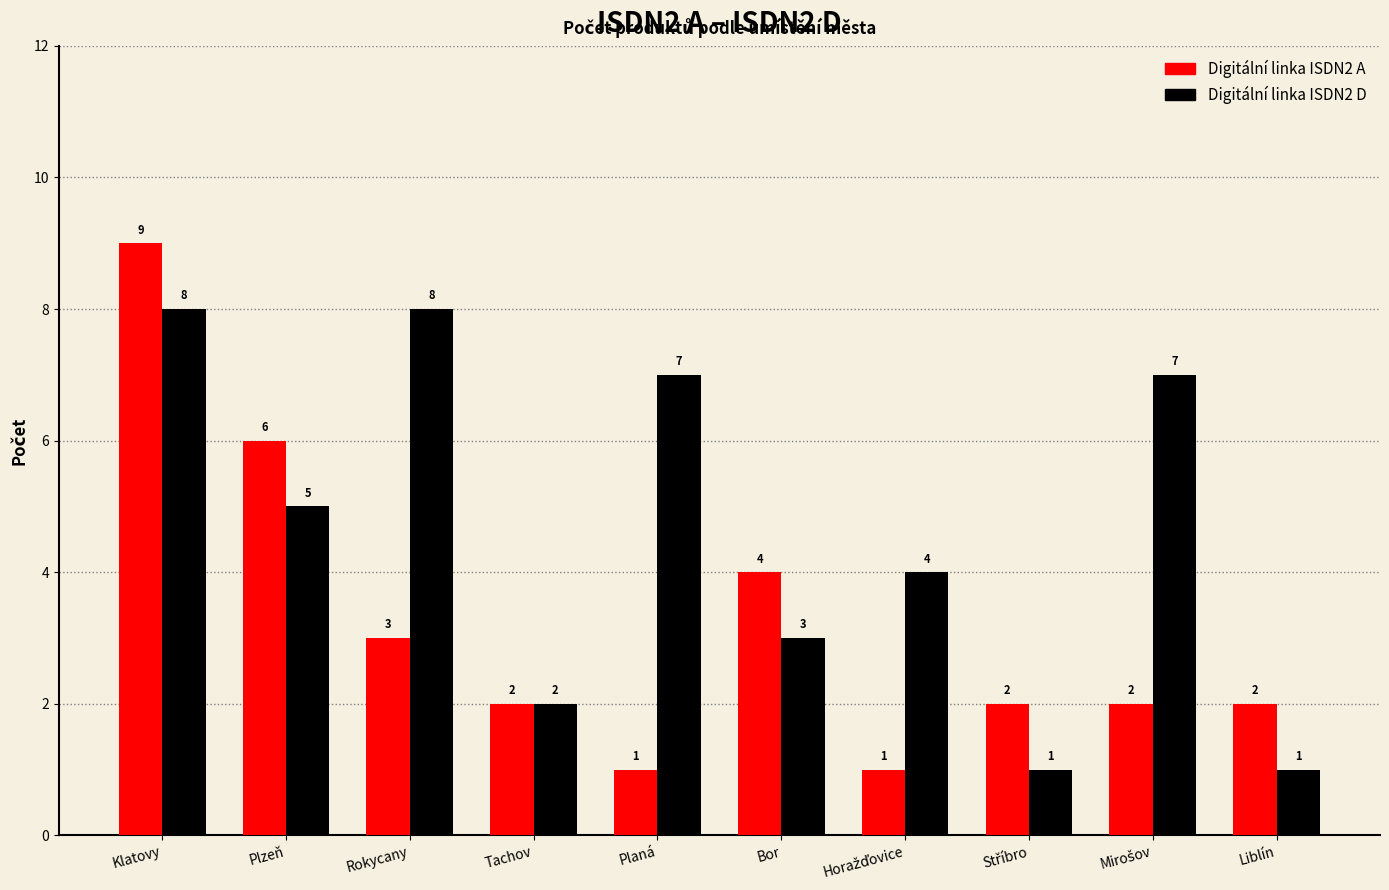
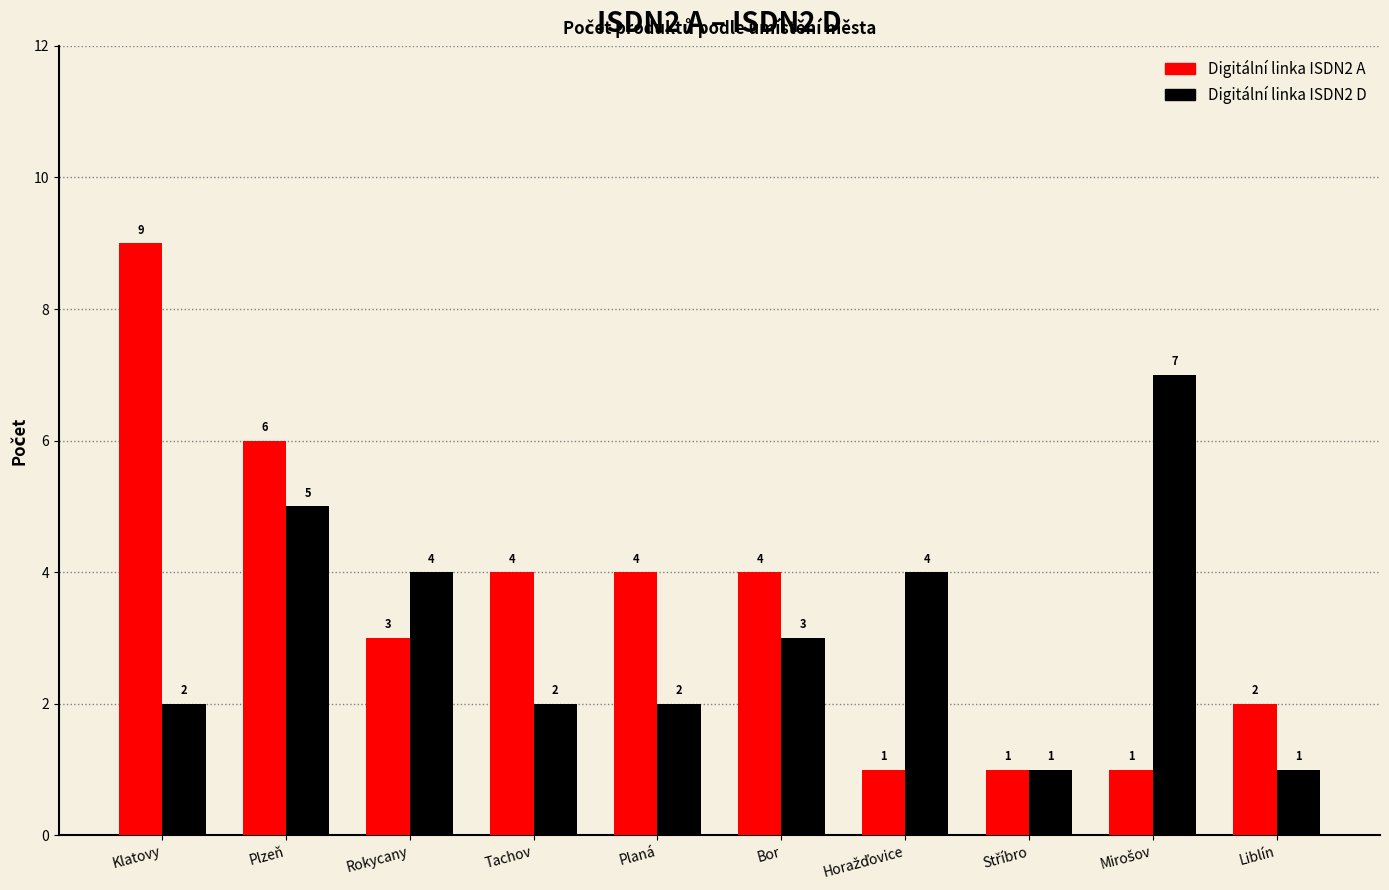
  {
    "Digitální linka ISDN2 A": {
      "Klatovy": 9,
      "Plzeň": 6,
      "Rokycany": 3,
-     "Tachov": 2,
-     "Planá": 1,
+     "Tachov": 4,
+     "Planá": 4,
      "Bor": 4,
      "Horažďovice": 1,
-     "Stříbro": 2,
-     "Mirošov": 2,
+     "Stříbro": 1,
+     "Mirošov": 1,
      "Liblín": 2
    },
    "Digitální linka ISDN2 D": {
-     "Klatovy": 8,
+     "Klatovy": 2,
      "Plzeň": 5,
-     "Rokycany": 8,
+     "Rokycany": 4,
      "Tachov": 2,
-     "Planá": 7,
+     "Planá": 2,
      "Bor": 3,
      "Horažďovice": 4,
      "Stříbro": 1,
      "Mirošov": 7,
      "Liblín": 1
    }
  }
